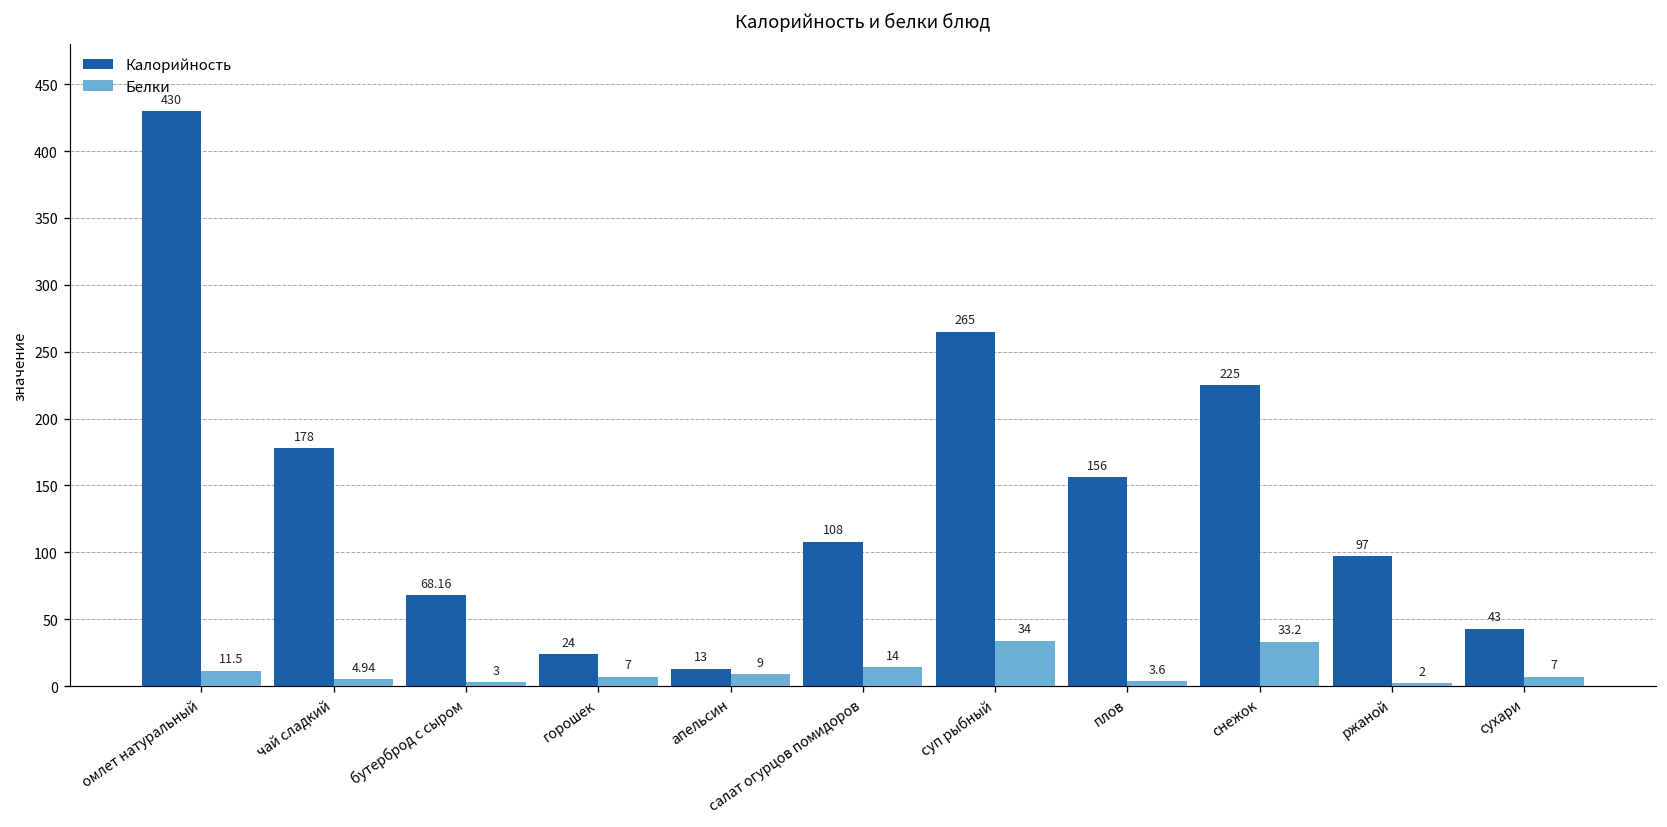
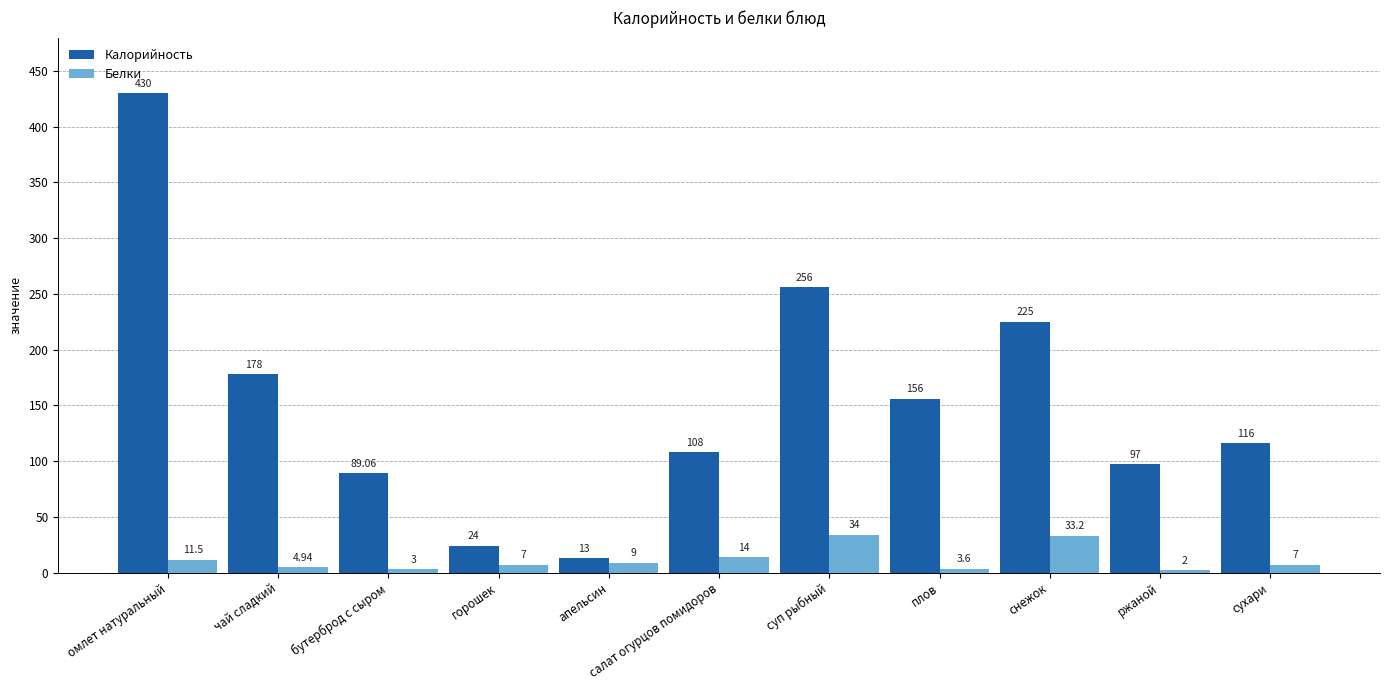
  {
    "Калорийность": {
      "омлет натуральный": 430,
      "чай сладкий": 178,
-     "бутерброд с сыром": 68.16,
+     "бутерброд с сыром": 89.06,
      "горошек": 24,
      "апельсин": 13,
      "салат огурцов помидоров": 108,
-     "суп рыбный": 265,
+     "суп рыбный": 256,
      "плов": 156,
      "снежок": 225,
      "ржаной": 97,
-     "сухари": 43
+     "сухари": 116
    },
    "Белки": {
      "омлет натуральный": 11.5,
      "чай сладкий": 4.94,
      "бутерброд с сыром": 3,
      "горошек": 7,
      "апельсин": 9,
      "салат огурцов помидоров": 14,
      "суп рыбный": 34,
      "плов": 3.6,
      "снежок": 33.2,
      "ржаной": 2,
      "сухари": 7
    }
  }
